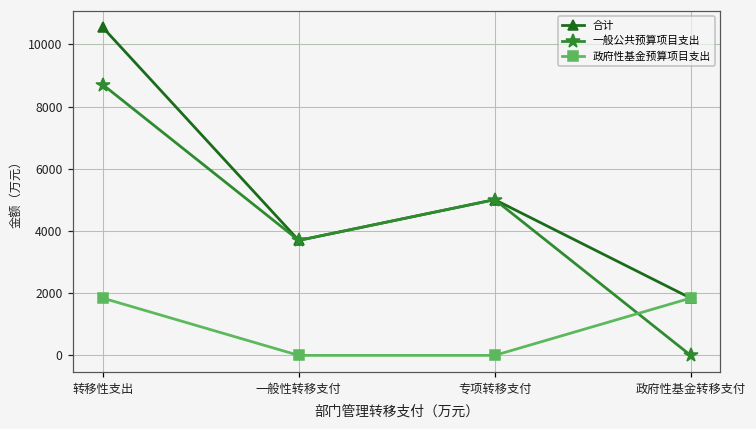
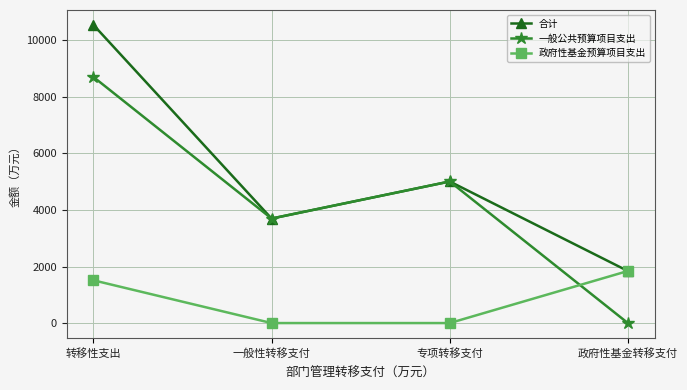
  {
    "政府性基金预算项目支出": {
-     "转移性支出": 1800,
+     "转移性支出": 1500,
      "一般性转移支付": 0,
      "专项转移支付": 0
    }
  }
